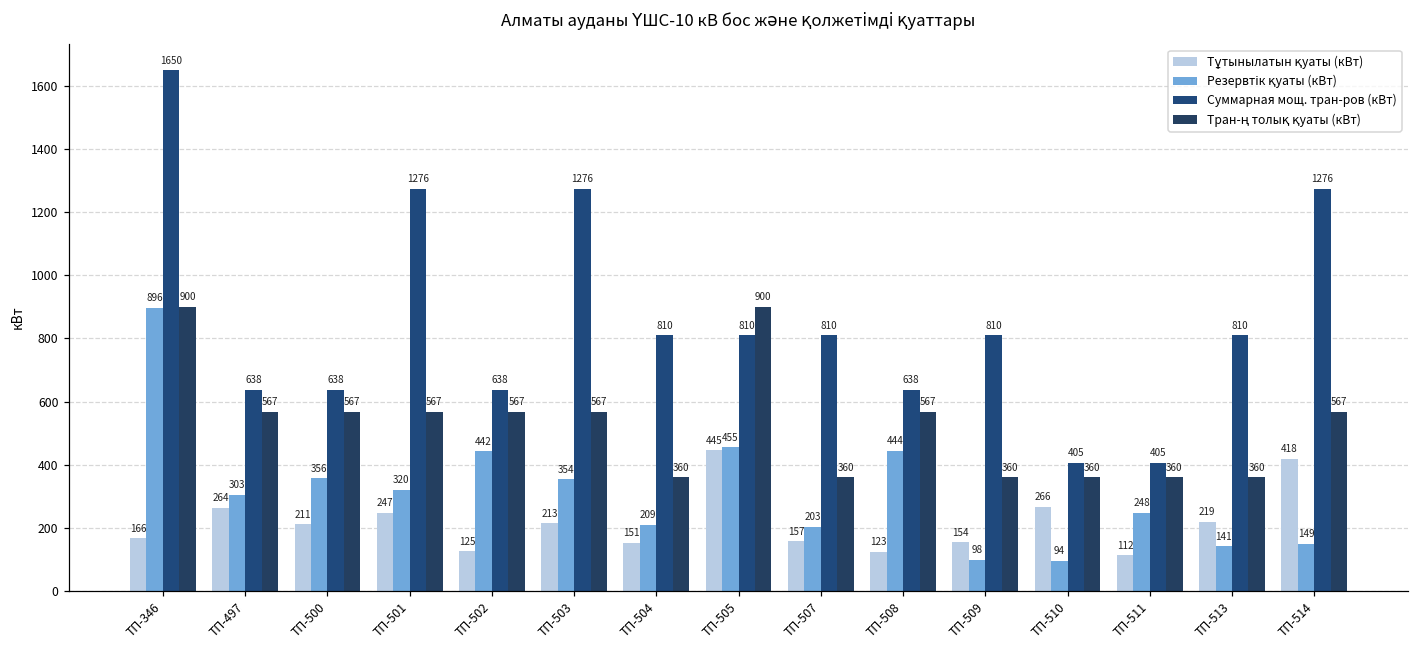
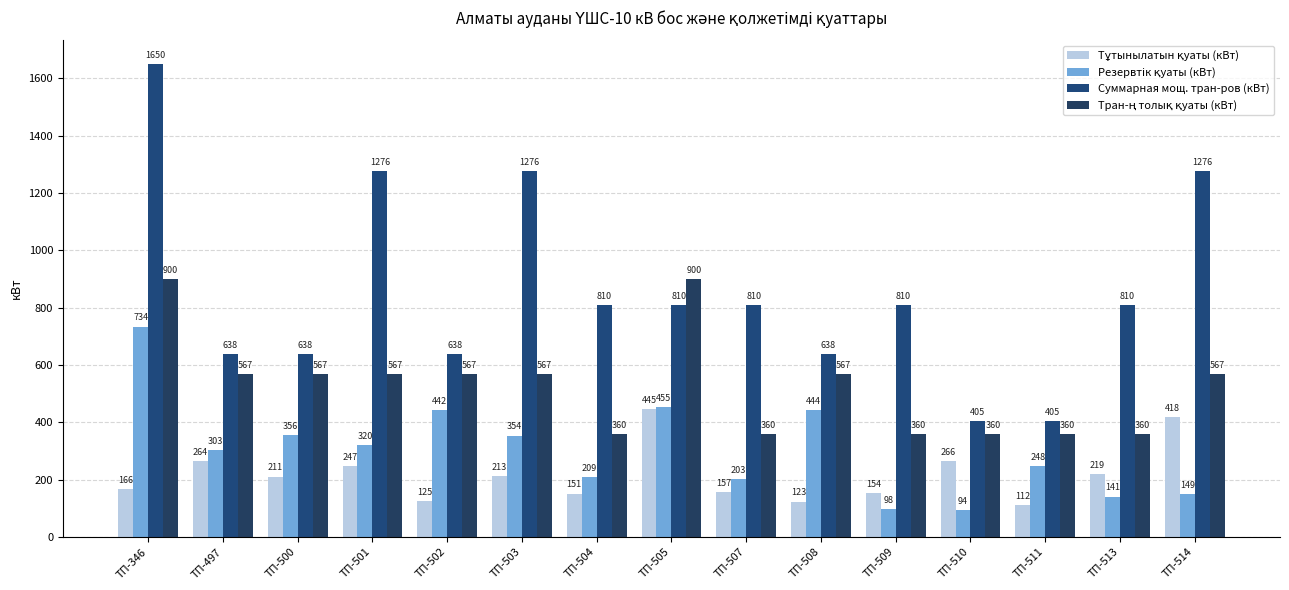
  {
    "Тұтынылатын қуаты (кВт)": {
      "ТП-346": 166,
      "ТП-497": 264,
      "ТП-500": 211,
      "ТП-501": 247,
      "ТП-502": 125,
      "ТП-503": 213,
      "ТП-504": 151,
      "ТП-505": 445,
      "ТП-507": 157,
      "ТП-508": 123,
      "ТП-509": 154,
      "ТП-510": 266,
      "ТП-511": 112,
      "ТП-513": 219,
      "ТП-514": 418
    },
    "Резервтік қуаты (кВт)": {
-     "ТП-346": 896,
+     "ТП-346": 734,
      "ТП-497": 303,
      "ТП-500": 356,
      "ТП-501": 320,
      "ТП-502": 442,
      "ТП-503": 354,
      "ТП-504": 209,
      "ТП-505": 455,
      "ТП-507": 203,
      "ТП-508": 444,
      "ТП-509": 98,
      "ТП-510": 94,
      "ТП-511": 248,
      "ТП-513": 141,
      "ТП-514": 149
    }
  }
